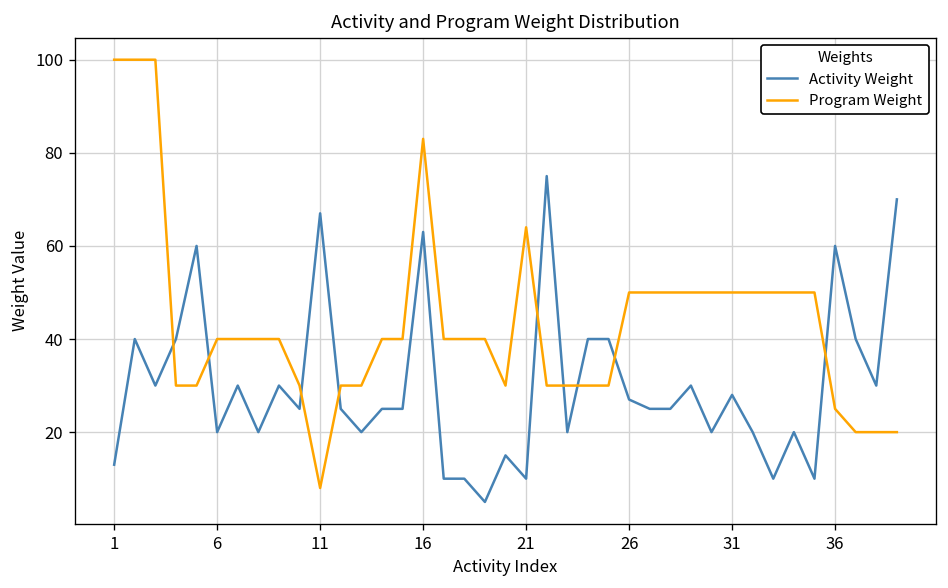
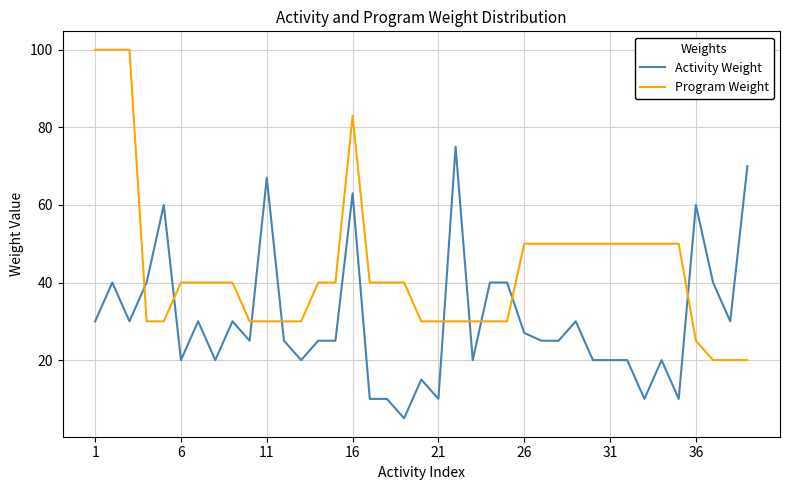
  {
    "Activity Weight": {
-     "1": 13,
+     "1": 30,
      "6": 20,
      "11": 67,
      "16": 63,
      "21": 10,
      "26": 27,
-     "31": 28,
+     "31": 20,
      "36": 60
    },
    "Program Weight": {
      "1": 100,
      "6": 40,
-     "11": 8,
+     "11": 30,
      "16": 83,
-     "21": 64,
+     "21": 30,
      "26": 50,
      "31": 50,
      "36": 25
    }
  }
